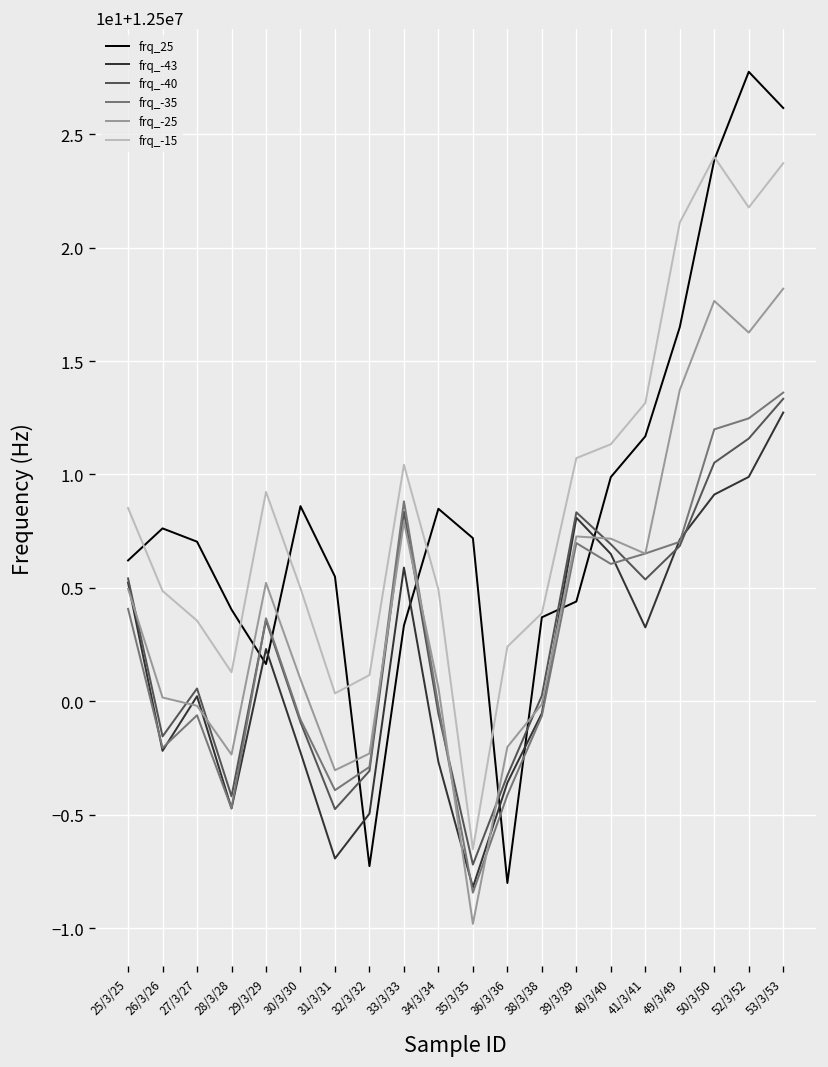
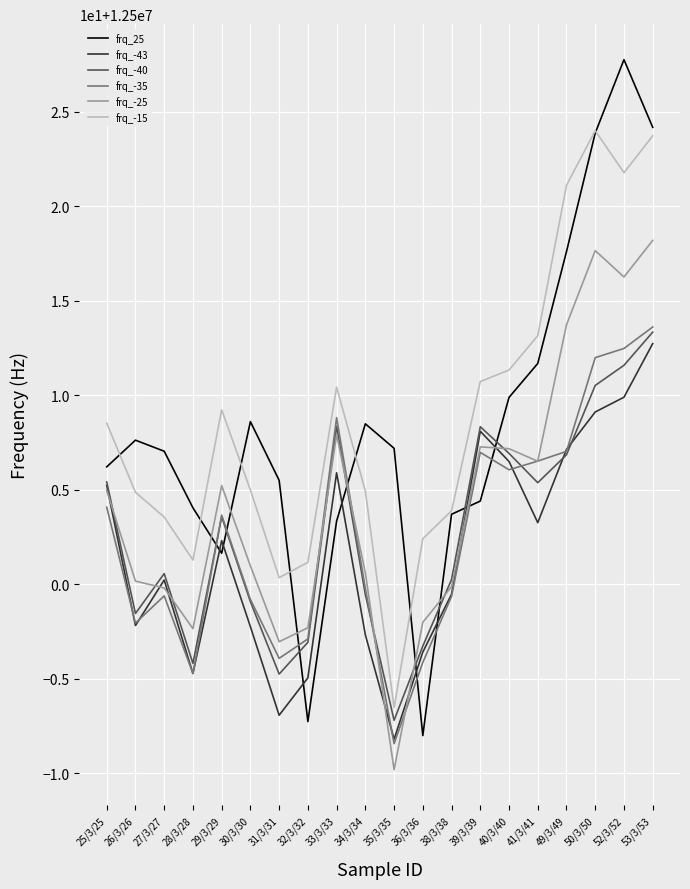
  {
    "frq_25": {
      "25/3/25": 12500006.2,
      "26/3/26": 12500007.6,
      "27/3/27": 12500007.0,
      "28/3/28": 12500004.0,
      "29/3/29": 12500001.6,
      "30/3/30": 12500008.6,
      "31/3/31": 12500005.5,
      "32/3/32": 12499992.7,
      "33/3/33": 12500003.3,
      "34/3/34": 12500008.5,
      "35/3/35": 12500007.2,
      "36/3/36": 12499992.0,
      "38/3/38": 12500003.7,
      "39/3/39": 12500004.4,
      "40/3/40": 12500009.9,
      "41/3/41": 12500011.7,
-     "49/3/49": 12500016.5,
+     "49/3/49": 12500017.6,
      "52/3/52": 12500027.8,
-     "53/3/53": 12500026.2
+     "53/3/53": 12500024.2
    }
  }
